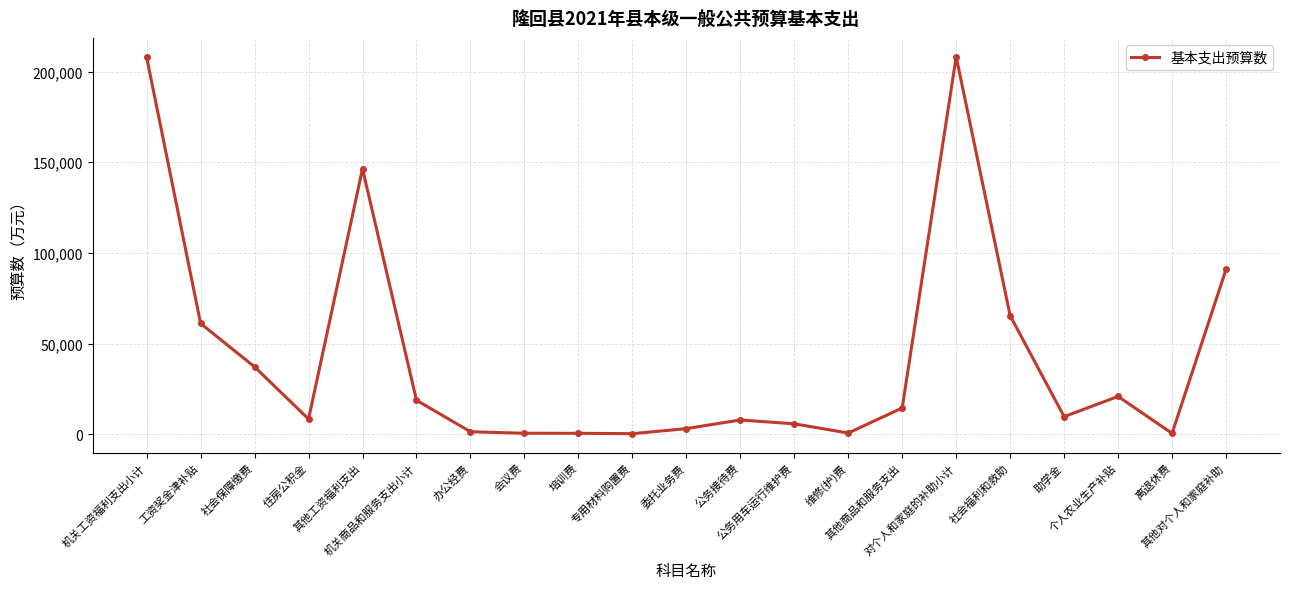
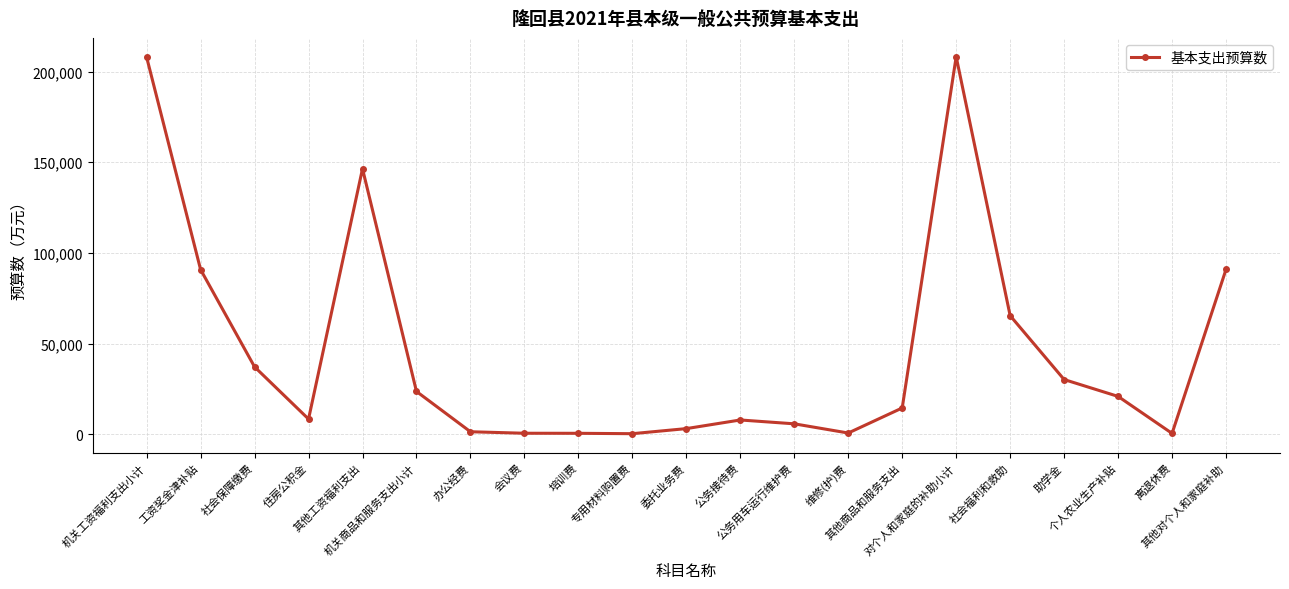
  {
    "机关工资福利支出小计": "208,000",
-   "工资奖金津补贴": "61,000",
+   "工资奖金津补贴": "91,000",
    "社会保障缴费": "37,000",
    "住房公积金": "8,000",
    "其他工资福利支出": "146,000",
-   "机关商品和服务支出小计": "19,000",
+   "机关商品和服务支出小计": "24,000",
    "办公经费": "1,000",
    "会议费": "1,000",
    "培训费": "1,000",
    "专用材料购置费": "0",
    "委托业务费": "3,000",
    "公务接待费": "8,000",
    "公务用车运行维护费": "6,000",
    "维修(护)费": "1,000",
    "其他商品和服务支出": "15,000",
    "对个人和家庭的补助小计": "208,000",
    "社会福利和救助": "65,000",
-   "助学金": "10,000",
+   "助学金": "30,000",
    "个人农业生产补贴": "21,000",
    "离退休费": "1,000",
    "其他对个人和家庭补助": "91,000"
  }
